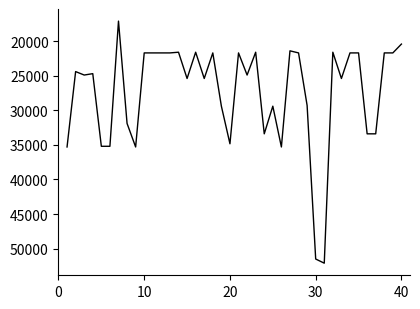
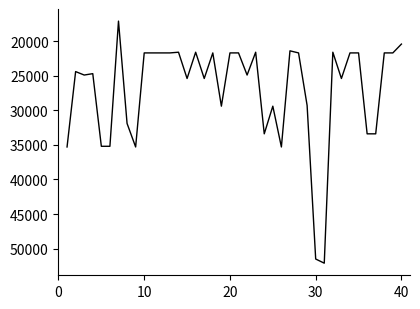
  {
    "10": 22000,
-   "20": 35000,
+   "20": 22000,
    "30": 52000,
    "40": 20000
  }
